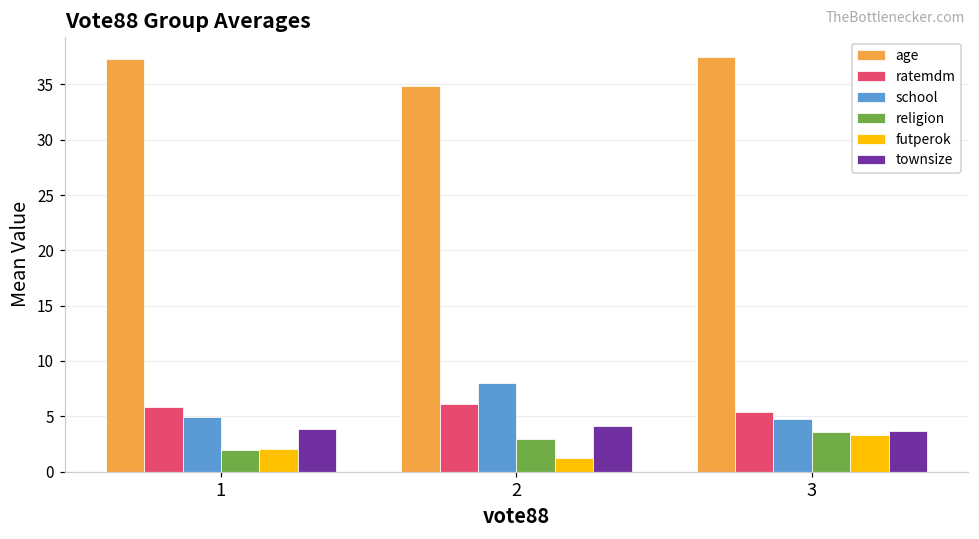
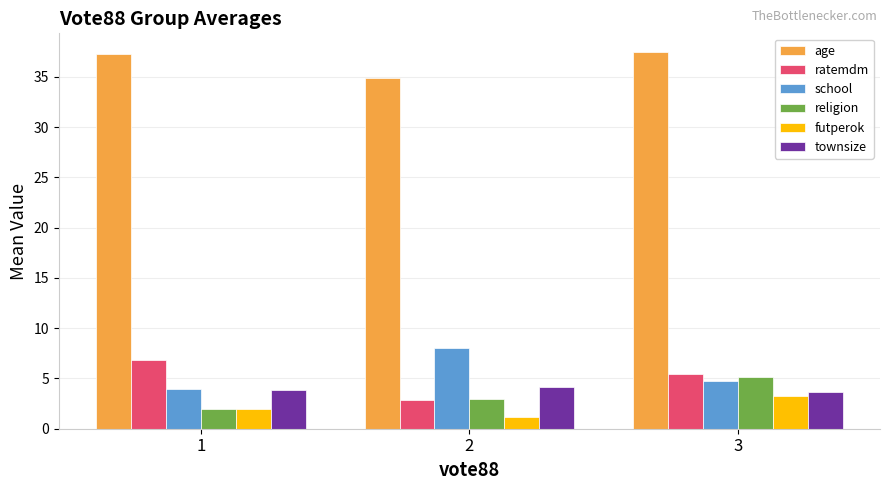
  {
    "age": {
      "1": 37.3,
      "2": 34.9,
      "3": 37.5
    },
    "ratemdm": {
-     "1": 5.8,
-     "2": 6.1,
+     "1": 6.8,
+     "2": 2.9,
      "3": 5.4
    },
    "school": {
-     "1": 5.0,
+     "1": 3.9,
      "2": 8.0,
      "3": 4.8
    },
    "religion": {
      "1": 2.0,
      "2": 3.0,
-     "3": 3.5
+     "3": 5.1
    },
    "futperok": {
      "1": 2.0,
      "2": 1.2,
      "3": 3.3
    },
    "townsize": {
      "1": 3.9,
      "2": 4.1,
      "3": 3.7
    }
  }
